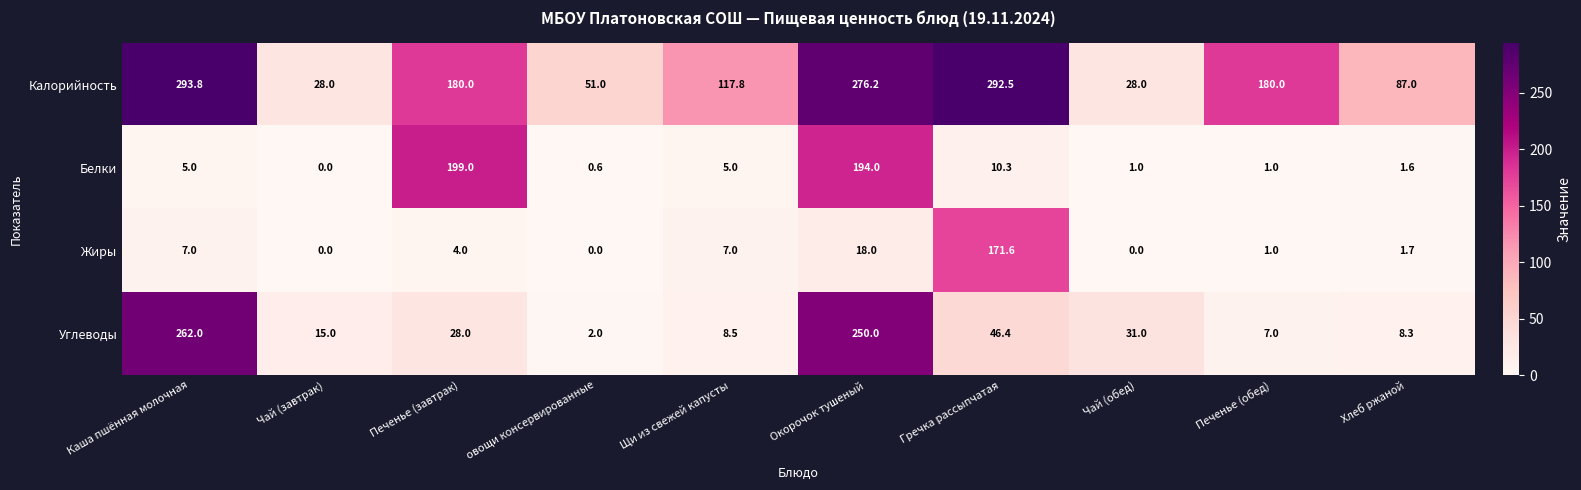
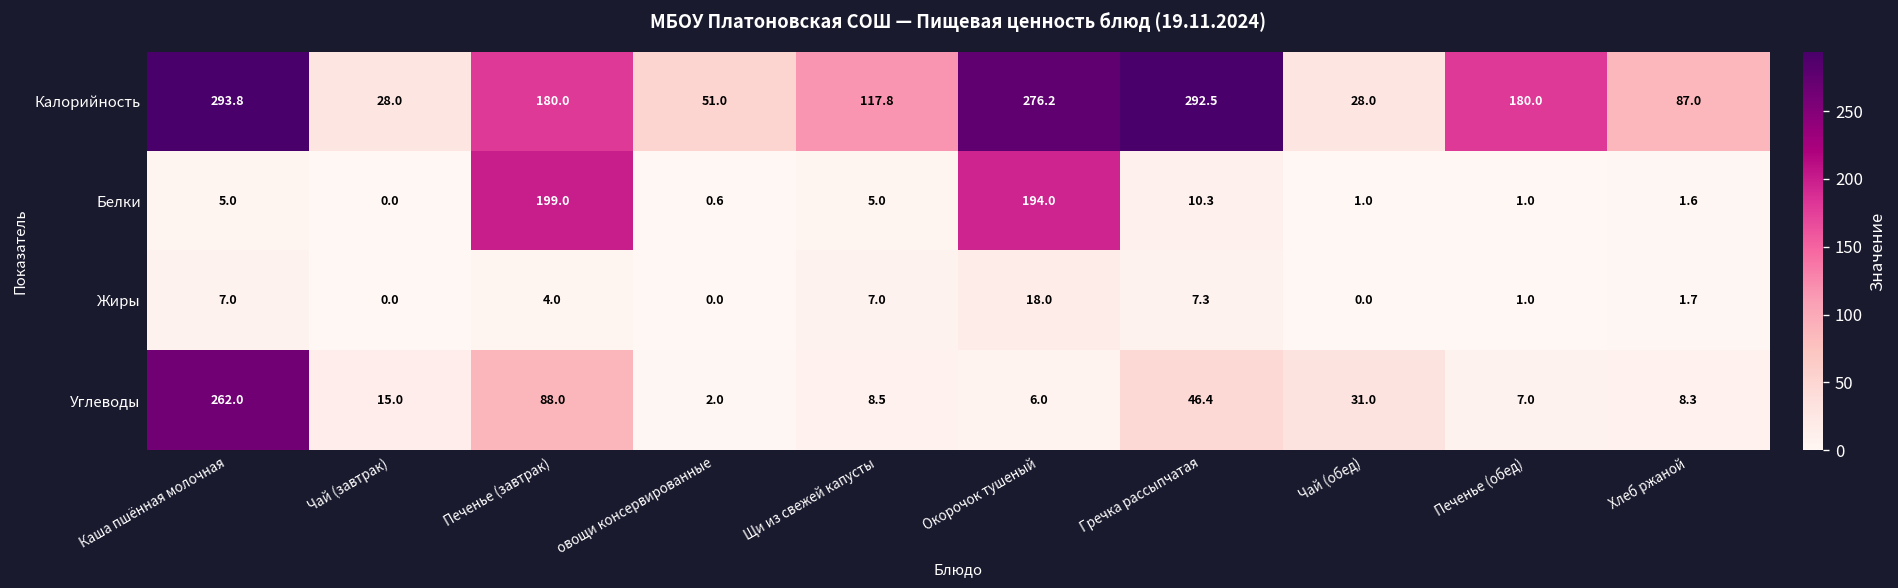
  {
    "Калорийность": {
      "Каша пшённая молочная": 293.8,
      "Чай (завтрак)": 28.0,
      "Печенье (завтрак)": 180.0,
      "овощи консервированные": 51.0,
      "Щи из свежей капусты": 117.8,
      "Окорочок тушеный": 276.2,
      "Гречка рассыпчатая": 292.5,
      "Чай (обед)": 28.0,
      "Печенье (обед)": 180.0,
      "Хлеб ржаной": 87.0
    },
    "Белки": {
      "Каша пшённая молочная": 5.0,
      "Чай (завтрак)": 0.0,
      "Печенье (завтрак)": 199.0,
      "овощи консервированные": 0.6,
      "Щи из свежей капусты": 5.0,
      "Окорочок тушеный": 194.0,
      "Гречка рассыпчатая": 10.3,
      "Чай (обед)": 1.0,
      "Печенье (обед)": 1.0,
      "Хлеб ржаной": 1.6
    },
    "Жиры": {
      "Каша пшённая молочная": 7.0,
      "Чай (завтрак)": 0.0,
      "Печенье (завтрак)": 4.0,
      "овощи консервированные": 0.0,
      "Щи из свежей капусты": 7.0,
      "Окорочок тушеный": 18.0,
-     "Гречка рассыпчатая": 171.6,
+     "Гречка рассыпчатая": 7.3,
      "Чай (обед)": 0.0,
      "Печенье (обед)": 1.0,
      "Хлеб ржаной": 1.7
    },
    "Углеводы": {
      "Каша пшённая молочная": 262.0,
      "Чай (завтрак)": 15.0,
-     "Печенье (завтрак)": 28.0,
+     "Печенье (завтрак)": 88.0,
      "овощи консервированные": 2.0,
      "Щи из свежей капусты": 8.5,
-     "Окорочок тушеный": 250.0,
+     "Окорочок тушеный": 6.0,
      "Гречка рассыпчатая": 46.4,
      "Чай (обед)": 31.0,
      "Печенье (обед)": 7.0,
      "Хлеб ржаной": 8.3
    }
  }
